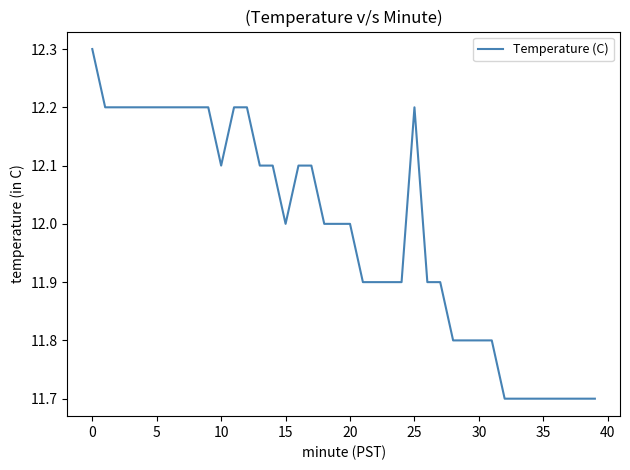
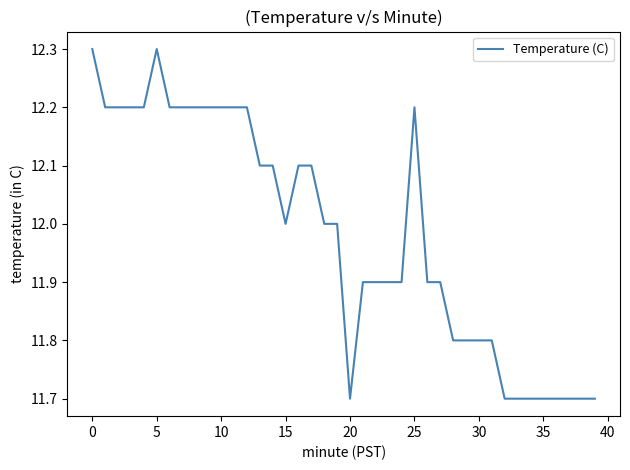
  {
    "0": 12.3,
-   "5": 12.2,
-   "10": 12.1,
+   "5": 12.3,
+   "10": 12.2,
    "15": 12.0,
-   "20": 12.0,
+   "20": 11.7,
    "25": 12.2,
    "30": 11.8,
    "35": 11.7
  }
